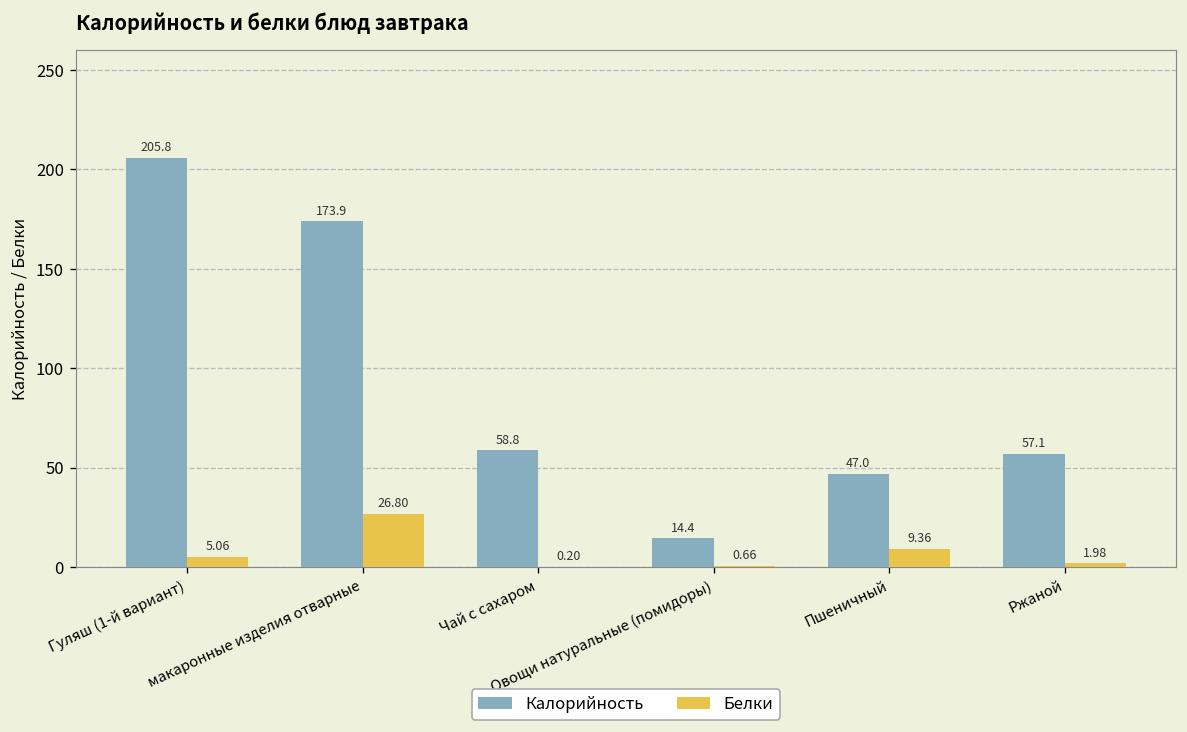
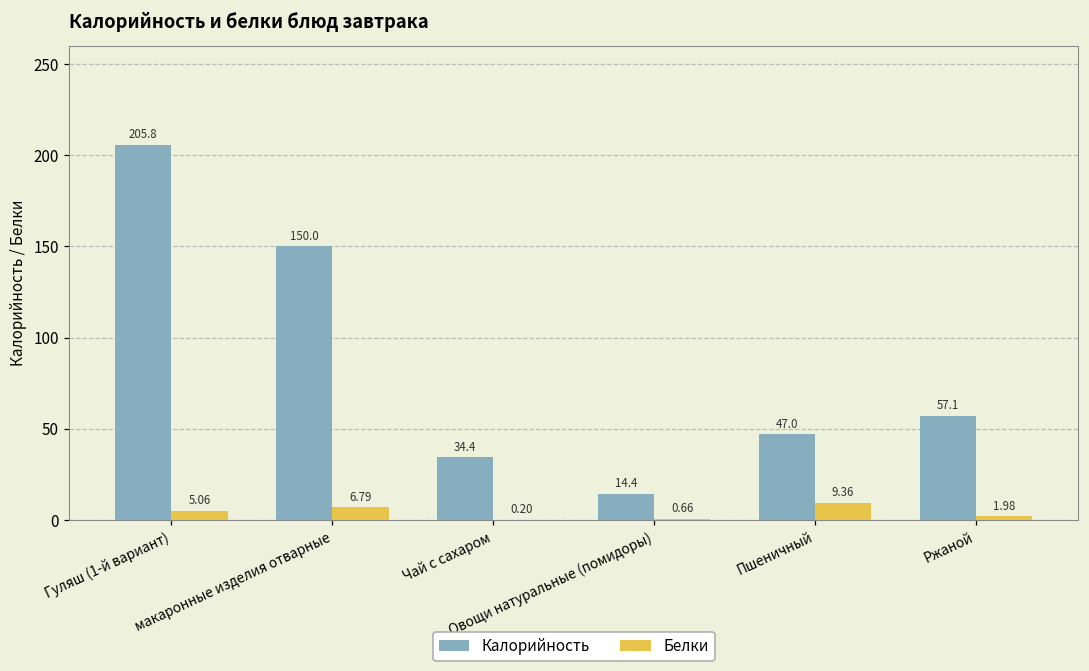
  {
    "Калорийность": {
      "Гуляш (1-й вариант)": 205.8,
-     "макаронные изделия отварные": 173.9,
-     "Чай с сахаром": 58.8,
+     "макаронные изделия отварные": 150.0,
+     "Чай с сахаром": 34.4,
      "Овощи натуральные (помидоры)": 14.4,
      "Пшеничный": 47.0,
      "Ржаной": 57.1
    },
    "Белки": {
      "Гуляш (1-й вариант)": 5.06,
-     "макаронные изделия отварные": 26.80,
+     "макаронные изделия отварные": 6.79,
      "Чай с сахаром": 0.20,
      "Овощи натуральные (помидоры)": 0.66,
      "Пшеничный": 9.36,
      "Ржаной": 1.98
    }
  }
